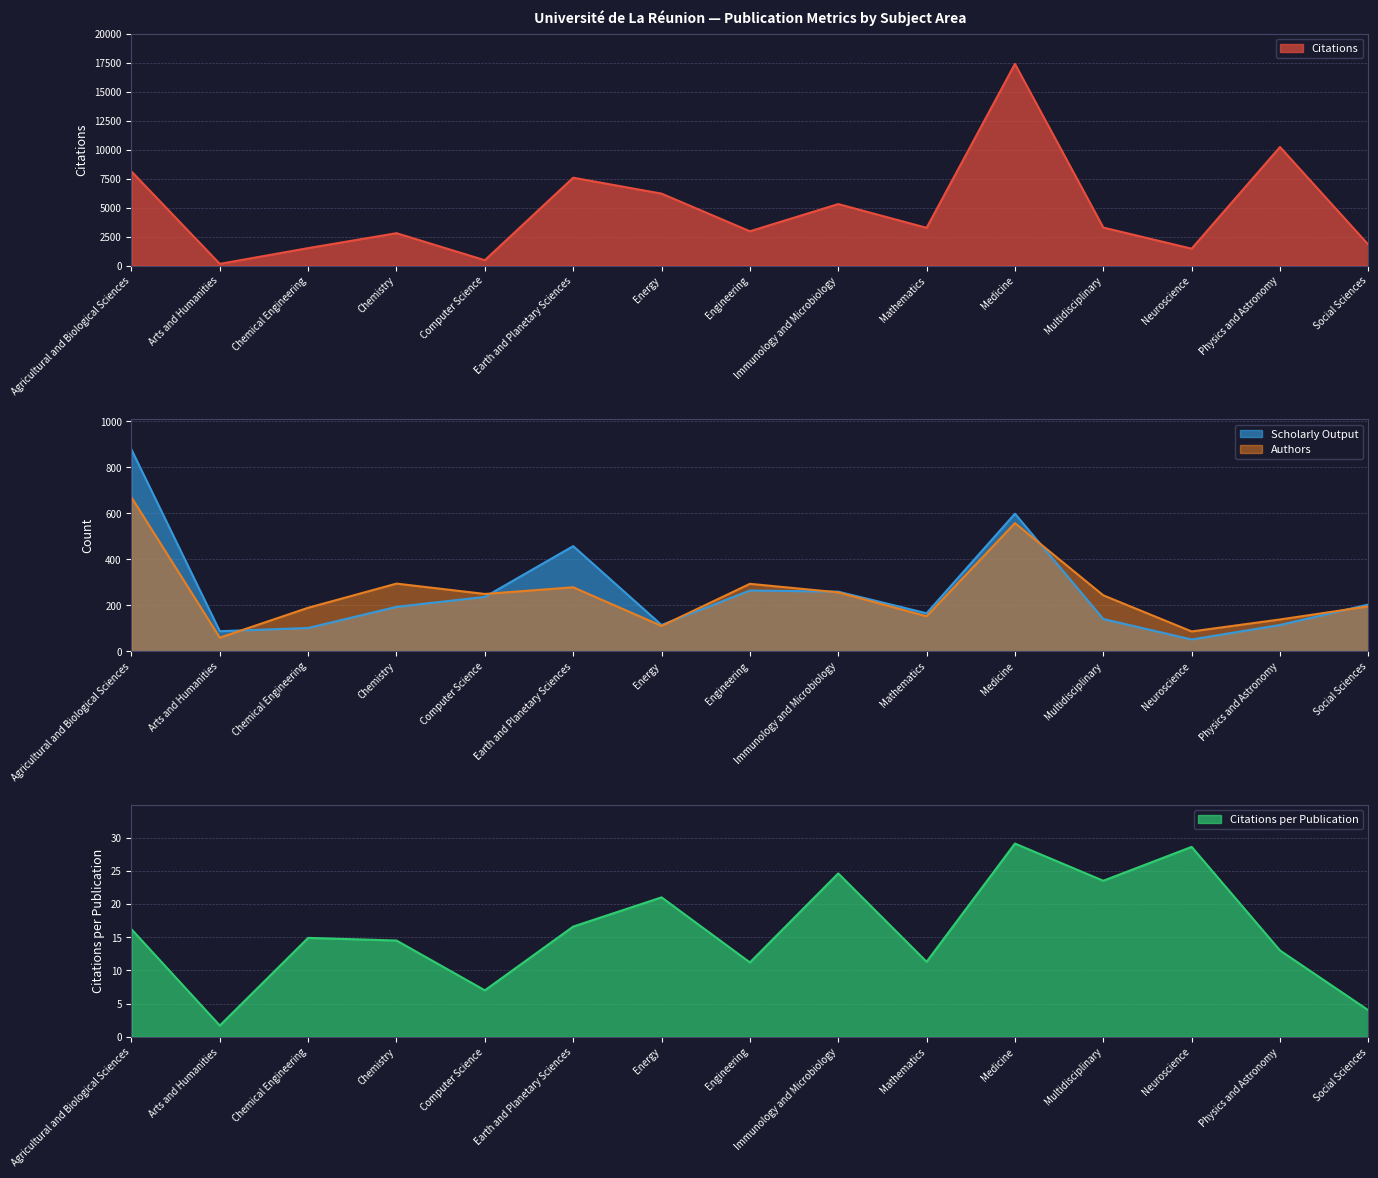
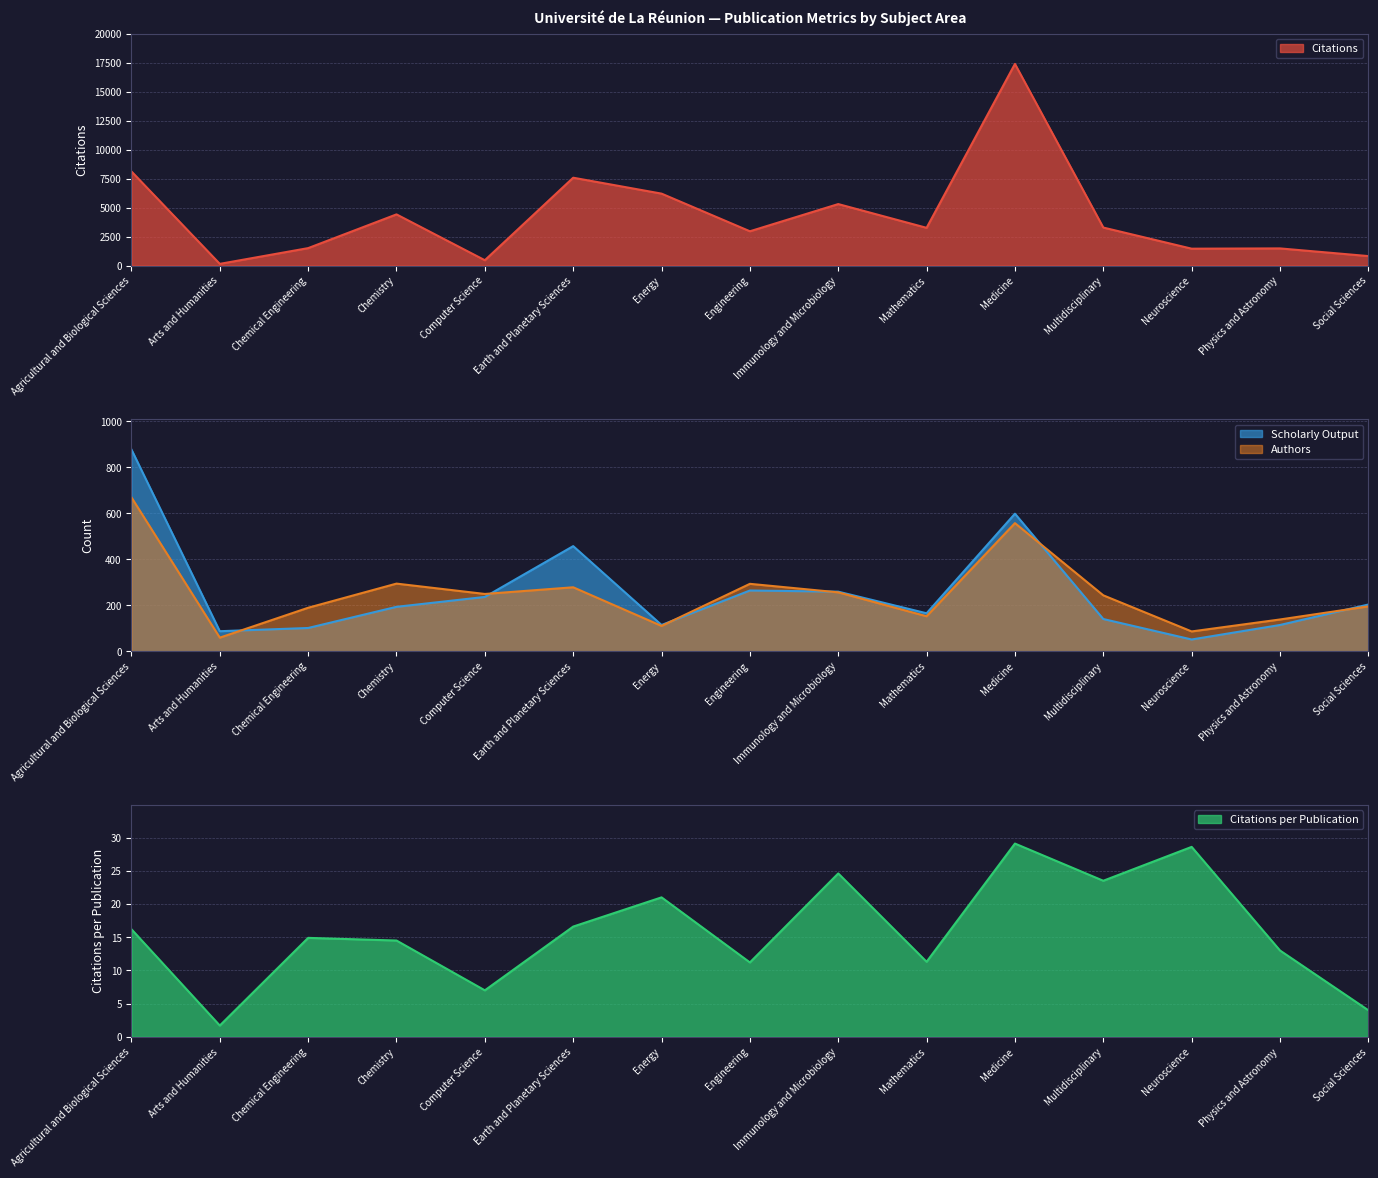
  {
    "Université de La Réunion — Publication Metrics by Subject Area": {
      "Agricultural and Biological Sciences": 8100,
      "Arts and Humanities": 100,
      "Chemical Engineering": 1500,
-     "Chemistry": 2800,
+     "Chemistry": 4400,
      "Computer Science": 500,
      "Earth and Planetary Sciences": 7600,
      "Energy": 6200,
      "Engineering": 3000,
      "Immunology and Microbiology": 5300,
      "Mathematics": 3300,
      "Medicine": 17400,
      "Multidisciplinary": 3300,
      "Neuroscience": 1500,
-     "Physics and Astronomy": 10200,
-     "Social Sciences": 1800
+     "Physics and Astronomy": 1500,
+     "Social Sciences": 800
    }
  }
